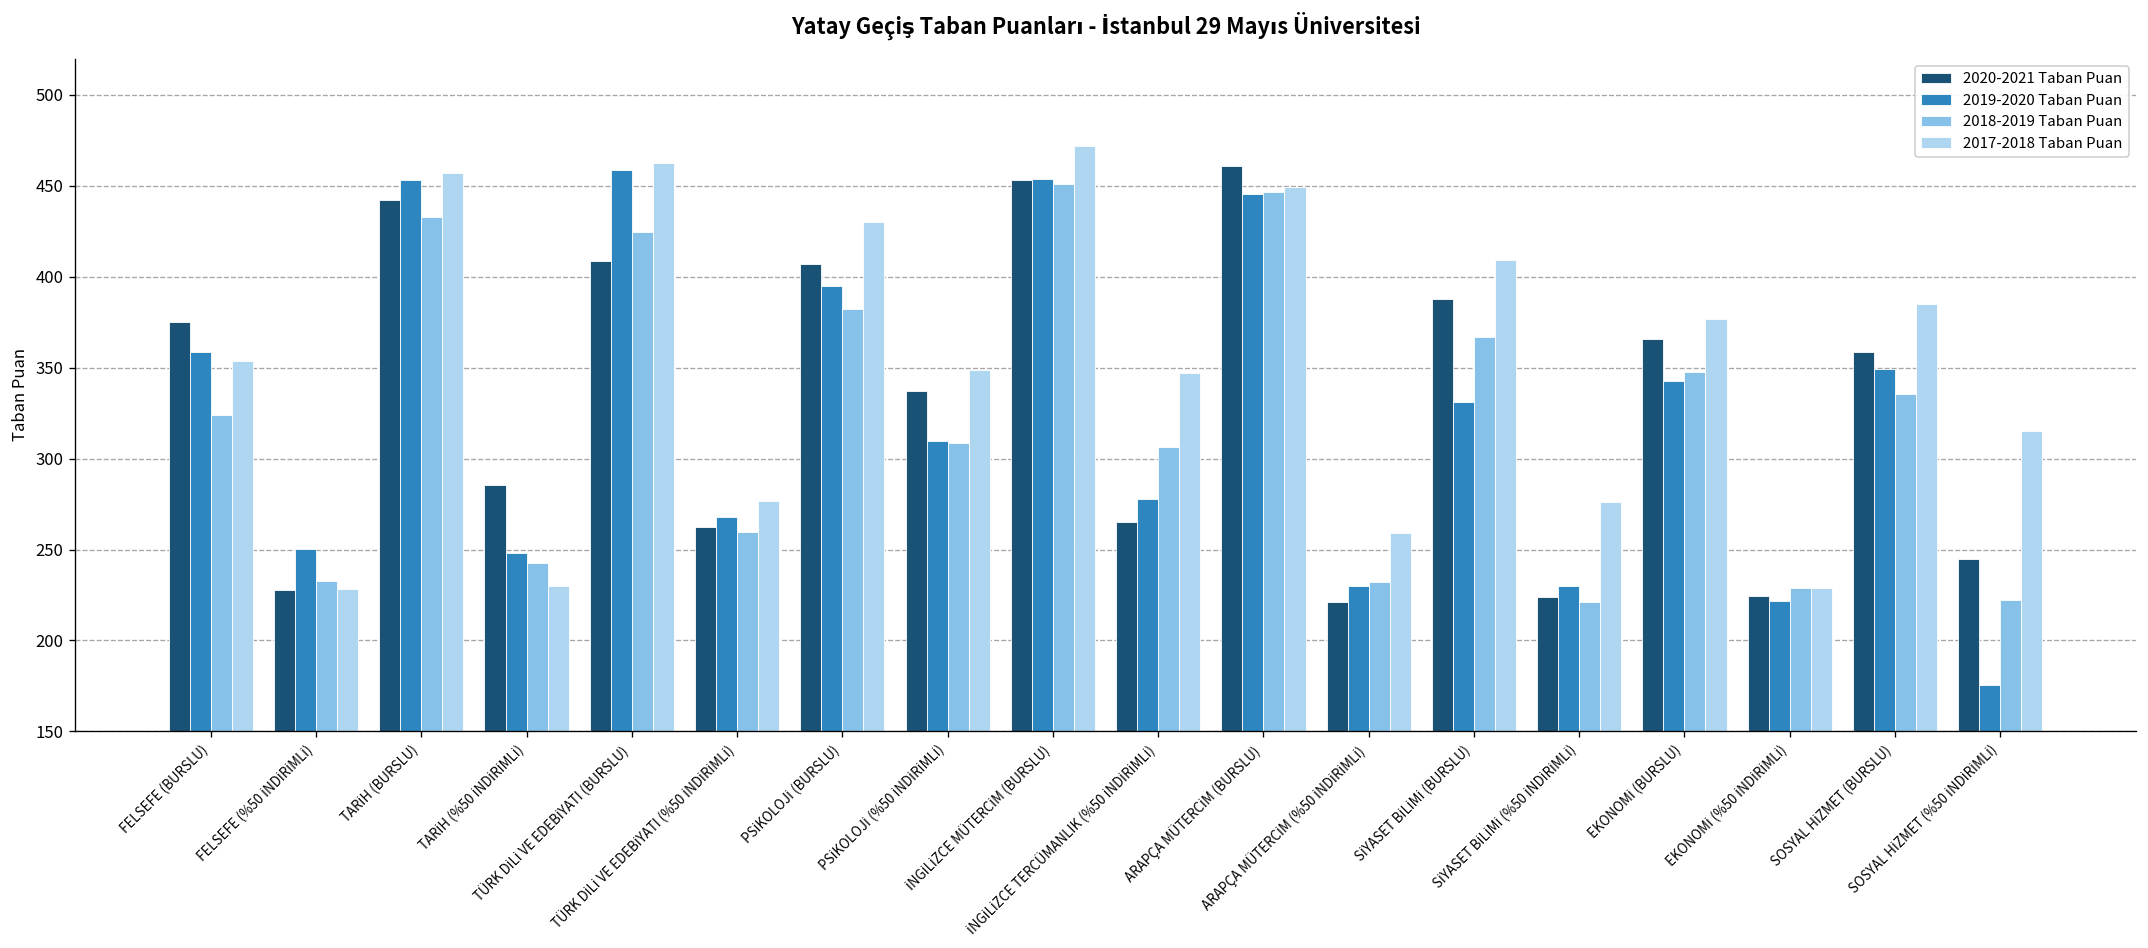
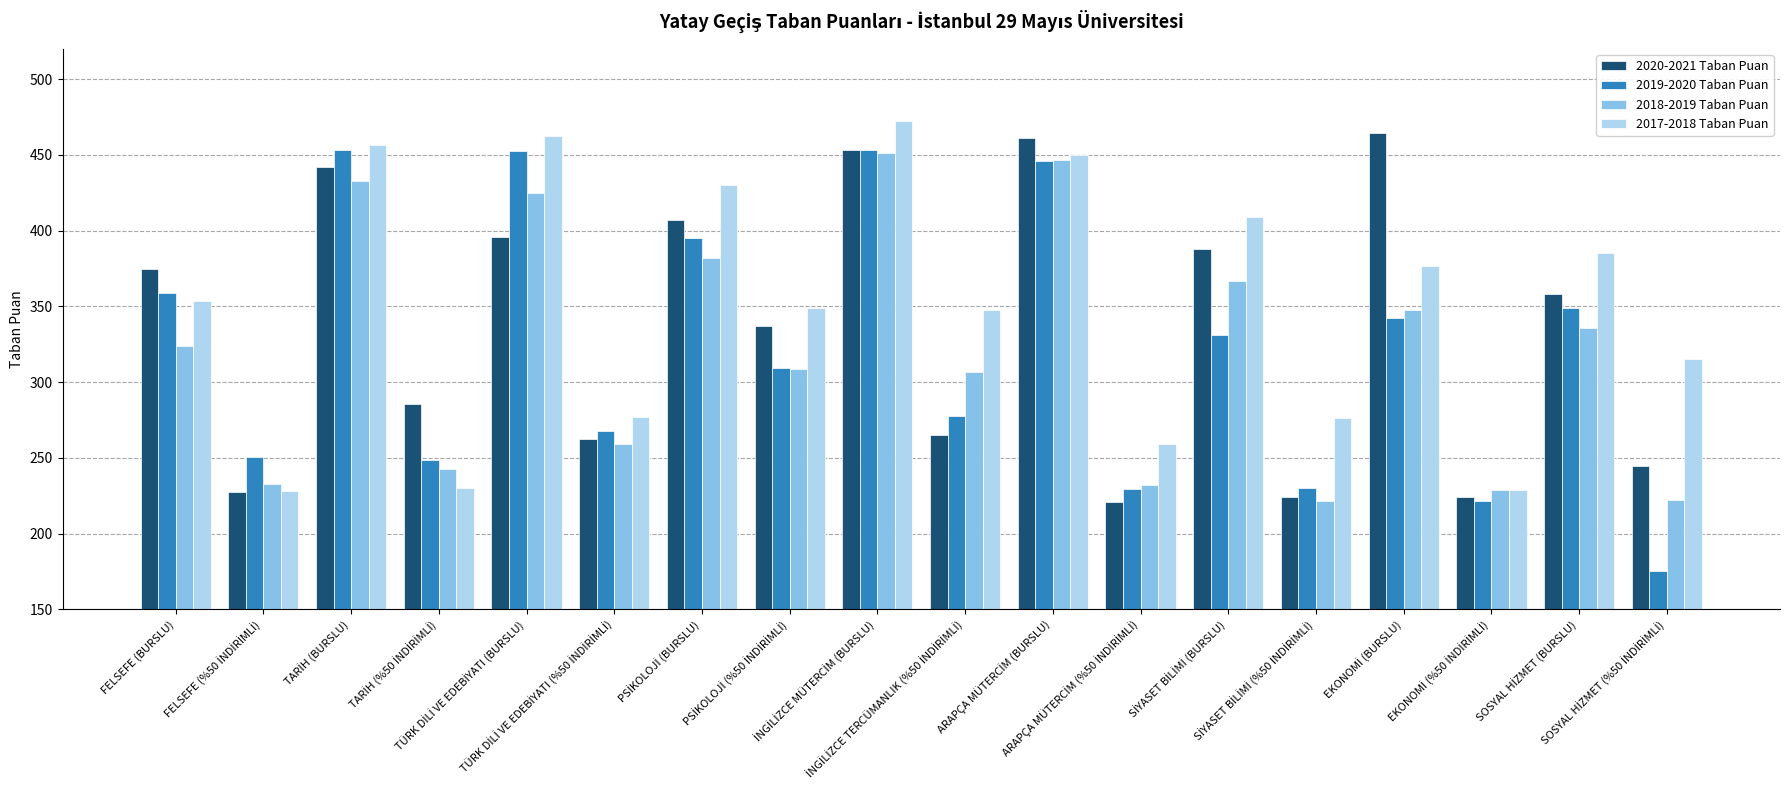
  {
    "2020-2021 Taban Puan": {
      "FELSEFE (BURSLU)": 375,
      "FELSEFE (%50 İNDİRİMLİ)": 228,
      "TARİH (BURSLU)": 442,
      "TARİH (%50 İNDİRİMLİ)": 286,
-     "TÜRK DİLİ VE EDEBİYATI (BURSLU)": 408,
+     "TÜRK DİLİ VE EDEBİYATI (BURSLU)": 396,
      "TÜRK DİLİ VE EDEBİYATI (%50 İNDİRİMLİ)": 262,
      "PSİKOLOJİ (BURSLU)": 407,
      "PSİKOLOJİ (%50 İNDİRİMLİ)": 337,
      "İNGİLİZCE MÜTERCİM (BURSLU)": 453,
      "İNGİLİZCE TERCÜMANLIK (%50 İNDİRİMLİ)": 265,
      "ARAPÇA MÜTERCİM (BURSLU)": 461,
      "ARAPÇA MÜTERCİM (%50 İNDİRİMLİ)": 221,
      "SİYASET BİLİMİ (BURSLU)": 388,
      "SİYASET BİLİMİ (%50 İNDİRİMLİ)": 224,
-     "EKONOMİ (BURSLU)": 366,
+     "EKONOMİ (BURSLU)": 464,
      "EKONOMİ (%50 İNDİRİMLİ)": 225,
      "SOSYAL HİZMET (BURSLU)": 358,
      "SOSYAL HİZMET (%50 İNDİRİMLİ)": 245
    },
    "2019-2020 Taban Puan": {
      "FELSEFE (BURSLU)": 359,
      "FELSEFE (%50 İNDİRİMLİ)": 250,
      "TARİH (BURSLU)": 453,
      "TARİH (%50 İNDİRİMLİ)": 248,
-     "TÜRK DİLİ VE EDEBİYATI (BURSLU)": 459,
+     "TÜRK DİLİ VE EDEBİYATI (BURSLU)": 453,
      "TÜRK DİLİ VE EDEBİYATI (%50 İNDİRİMLİ)": 268,
      "PSİKOLOJİ (BURSLU)": 395,
      "PSİKOLOJİ (%50 İNDİRİMLİ)": 309,
      "İNGİLİZCE MÜTERCİM (BURSLU)": 454,
      "İNGİLİZCE TERCÜMANLIK (%50 İNDİRİMLİ)": 278,
      "ARAPÇA MÜTERCİM (BURSLU)": 446,
      "ARAPÇA MÜTERCİM (%50 İNDİRİMLİ)": 230,
      "SİYASET BİLİMİ (BURSLU)": 331,
      "SİYASET BİLİMİ (%50 İNDİRİMLİ)": 230,
      "EKONOMİ (BURSLU)": 343,
      "EKONOMİ (%50 İNDİRİMLİ)": 222,
      "SOSYAL HİZMET (BURSLU)": 349,
      "SOSYAL HİZMET (%50 İNDİRİMLİ)": 175
    }
  }
